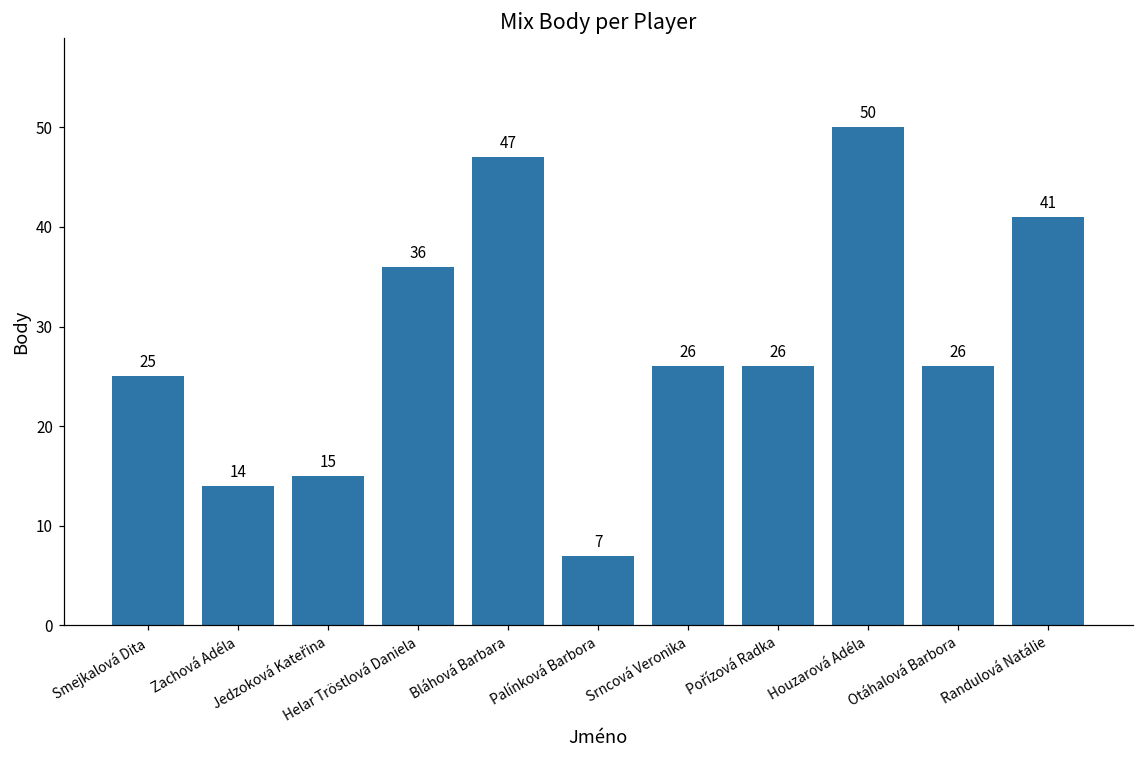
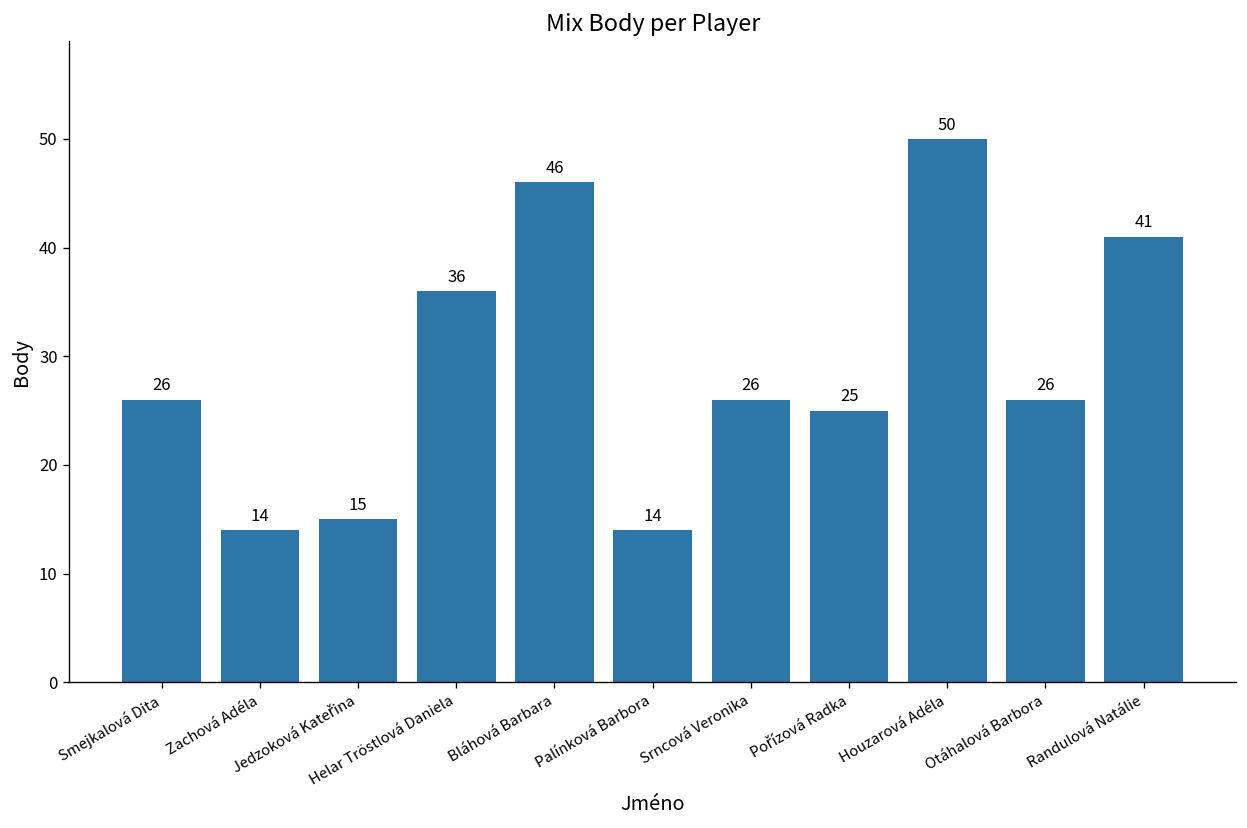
  {
-   "Smejkalová Dita": 25,
+   "Smejkalová Dita": 26,
    "Zachová Adéla": 14,
    "Jedzoková Kateřina": 15,
    "Helar Tröstlová Daniela": 36,
-   "Bláhová Barbara": 47,
-   "Palínková Barbora": 7,
+   "Bláhová Barbara": 46,
+   "Palínková Barbora": 14,
    "Srncová Veronika": 26,
-   "Pořízová Radka": 26,
+   "Pořízová Radka": 25,
    "Houzarová Adéla": 50,
    "Otáhalová Barbora": 26,
    "Randulová Natálie": 41
  }
